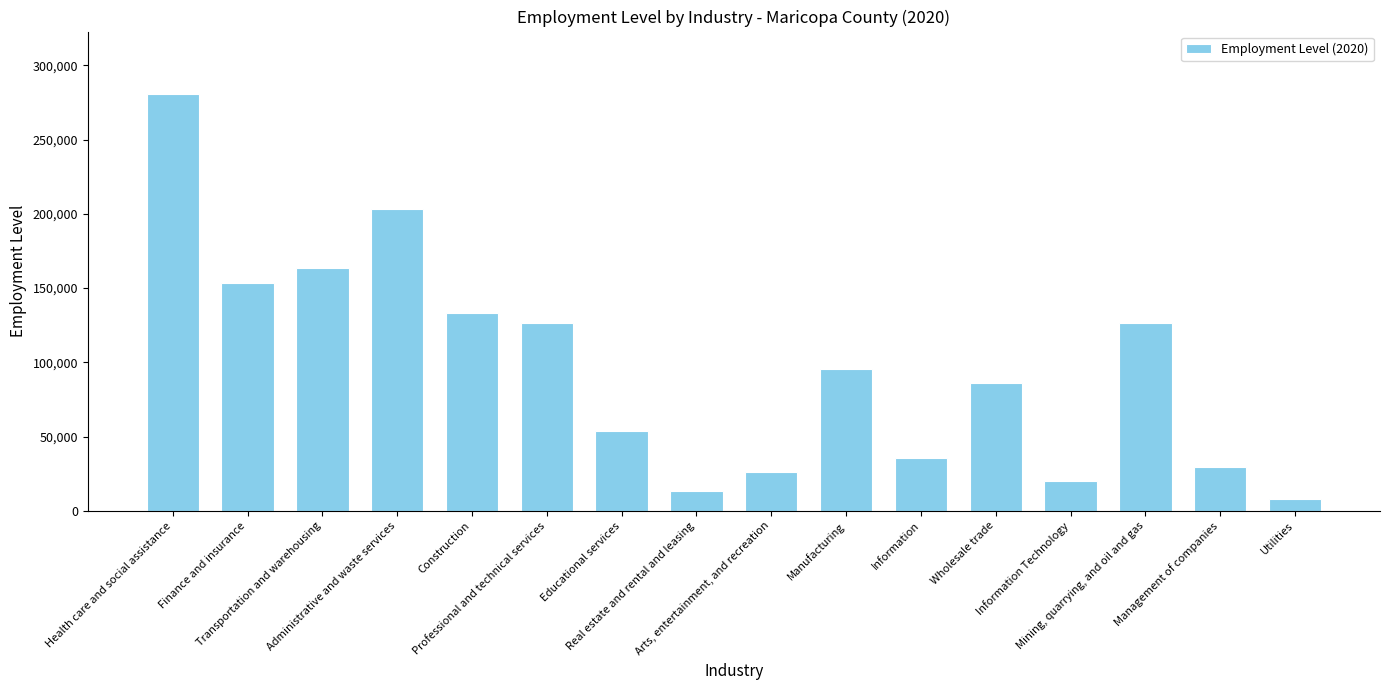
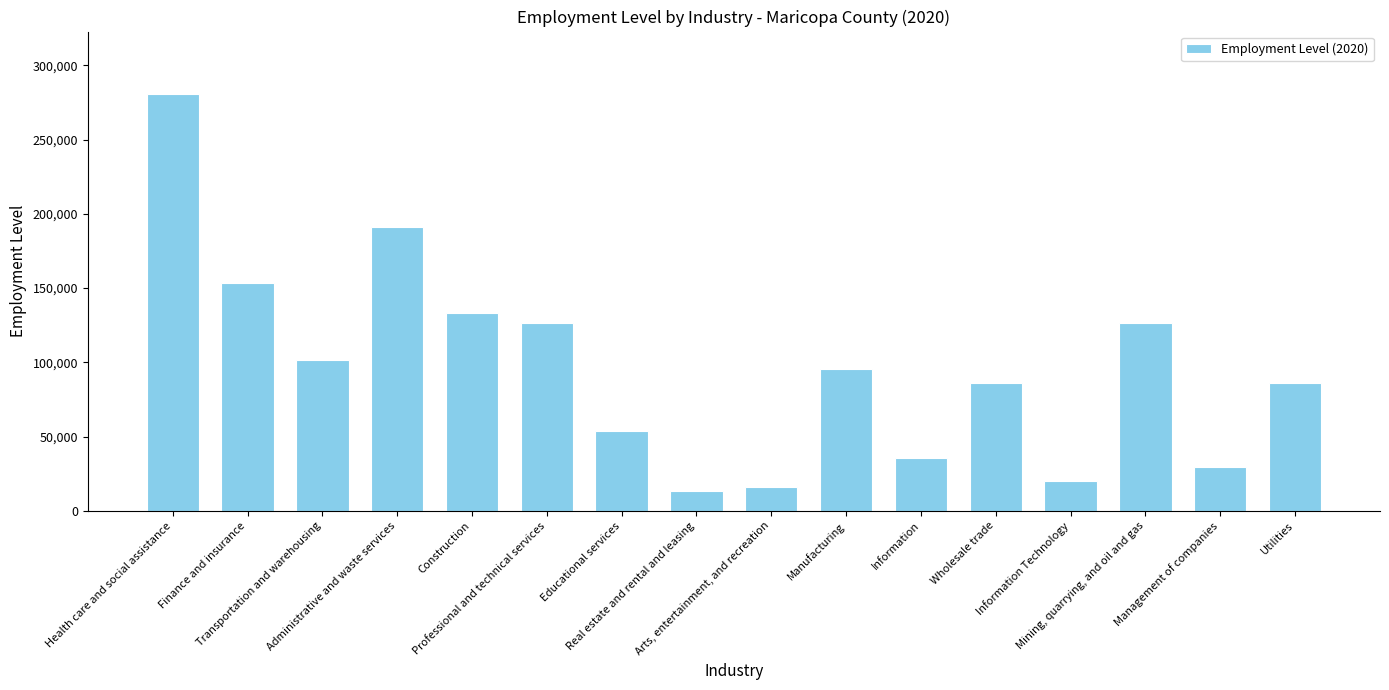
  {
    "Health care and social assistance": "281,000",
    "Finance and insurance": "153,000",
-   "Transportation and warehousing": "164,000",
-   "Administrative and waste services": "204,000",
+   "Transportation and warehousing": "102,000",
+   "Administrative and waste services": "191,000",
    "Construction": "133,000",
    "Professional and technical services": "127,000",
    "Educational services": "54,000",
    "Real estate and rental and leasing": "14,000",
-   "Arts, entertainment, and recreation": "26,000",
+   "Arts, entertainment, and recreation": "16,000",
    "Manufacturing": "95,000",
    "Information": "35,000",
    "Wholesale trade": "86,000",
    "Information Technology": "20,000",
    "Mining, quarrying, and oil and gas": "126,000",
    "Management of companies": "29,000",
-   "Utilities": "8,000"
+   "Utilities": "86,000"
  }
